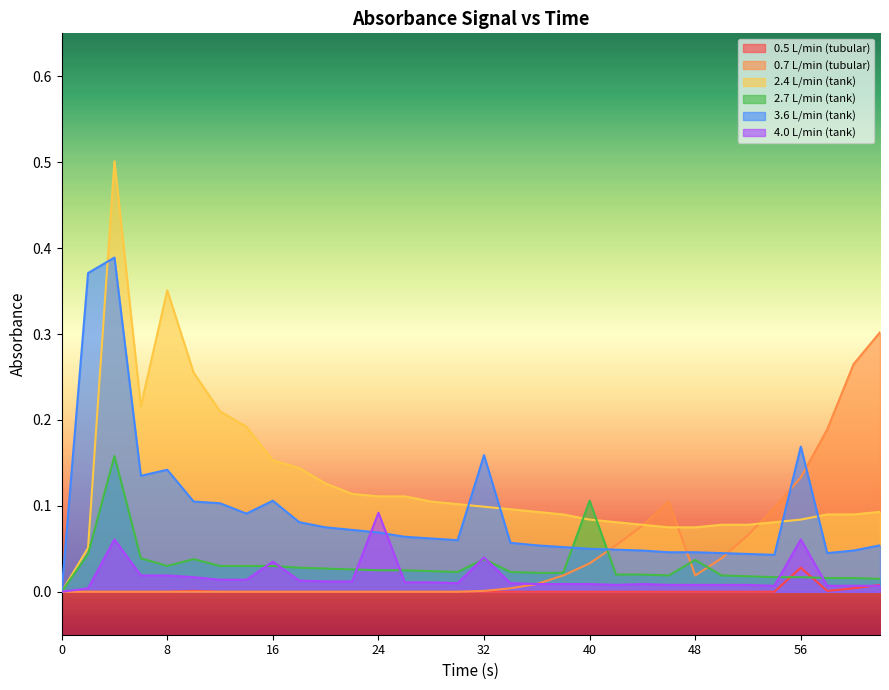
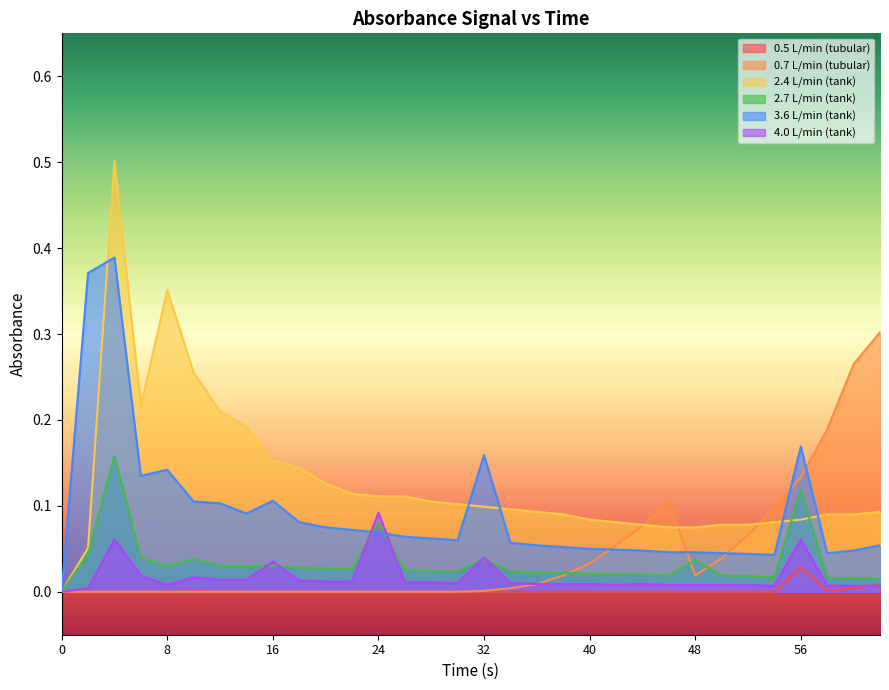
  {
    "0.5 L/min (tubular)": {
      "40": 0.00,
      "48": 0.00,
      "56": 0.03
    },
    "2.7 L/min (tank)": {
      "8": 0.03,
      "16": 0.03,
-     "24": 0.03,
-     "40": 0.11,
+     "24": 0.08,
+     "40": 0.02,
      "48": 0.04,
-     "56": 0.02
+     "56": 0.12
    },
    "3.6 L/min (tank)": {
      "8": 0.14,
      "16": 0.11,
      "24": 0.07,
      "32": 0.16,
      "40": 0.05,
      "48": 0.05,
      "56": 0.17
    },
    "4.0 L/min (tank)": {
-     "8": 0.02,
+     "8": 0.01,
      "16": 0.04,
      "24": 0.09,
      "40": 0.01,
      "48": 0.01,
      "56": 0.06
    }
  }
